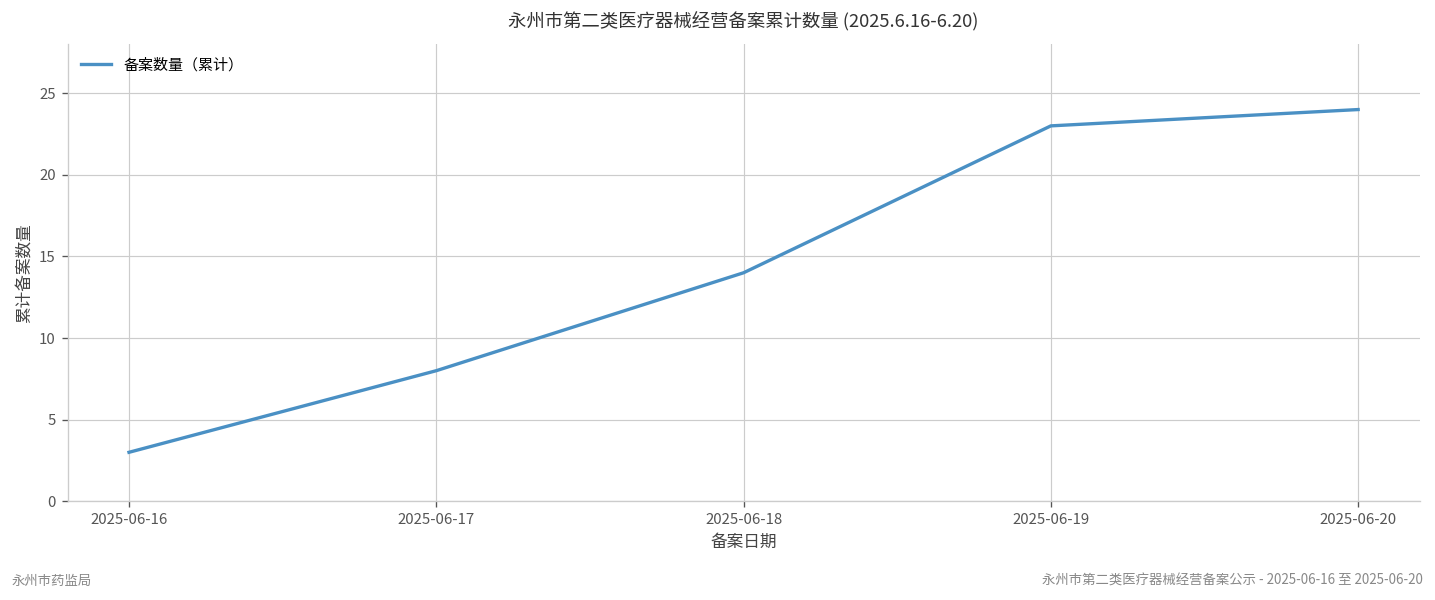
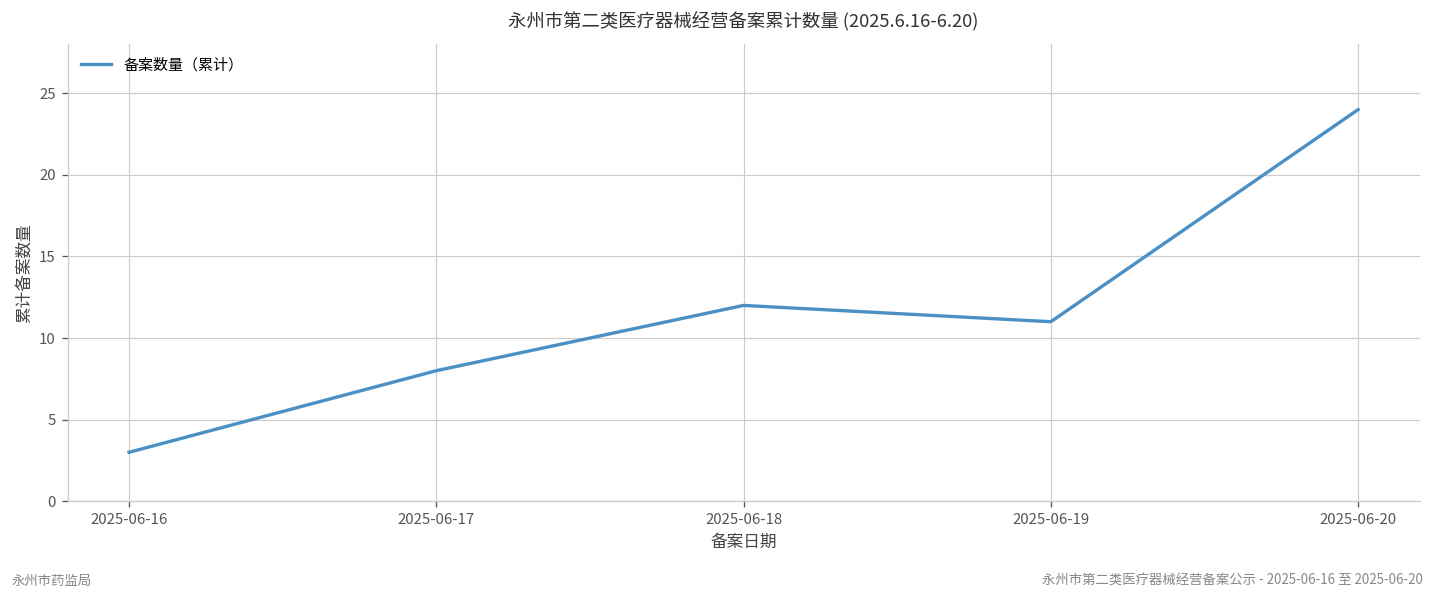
  {
    "2025-06-16": 3,
    "2025-06-17": 8,
-   "2025-06-18": 14,
-   "2025-06-19": 23,
+   "2025-06-18": 12,
+   "2025-06-19": 11,
    "2025-06-20": 24
  }
